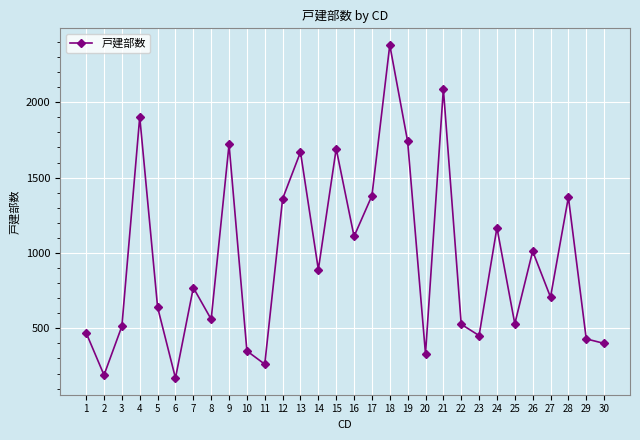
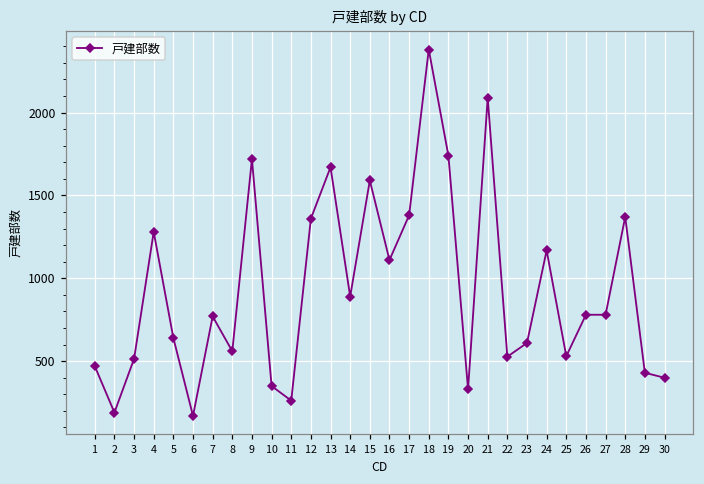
  {
    "1": 470,
    "2": 190,
    "3": 510,
-   "4": 1900,
+   "4": 1280,
    "5": 640,
    "6": 170,
    "7": 770,
    "8": 560,
    "9": 1720,
    "10": 350,
    "11": 260,
    "12": 1360,
    "13": 1670,
    "14": 890,
-   "15": 1690,
+   "15": 1590,
    "16": 1110,
    "17": 1380,
    "18": 2380,
    "19": 1740,
    "20": 330,
    "21": 2090,
    "22": 530,
-   "23": 450,
+   "23": 610,
    "24": 1170,
    "25": 530,
-   "26": 1010,
-   "27": 710,
+   "26": 780,
+   "27": 780,
    "28": 1370,
    "29": 430,
    "30": 400
  }
